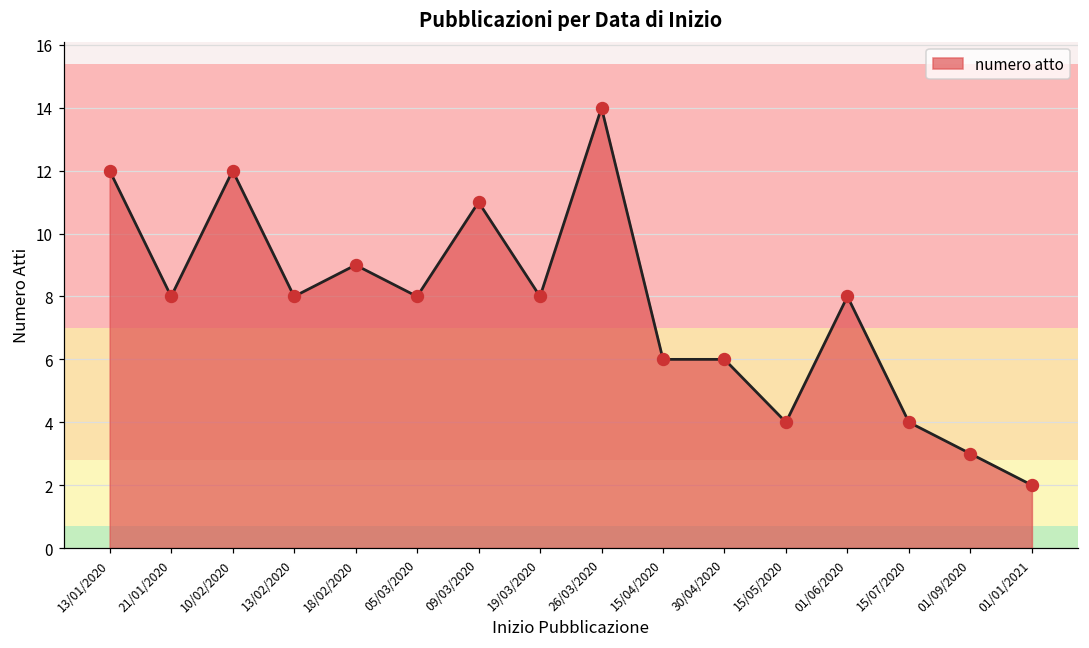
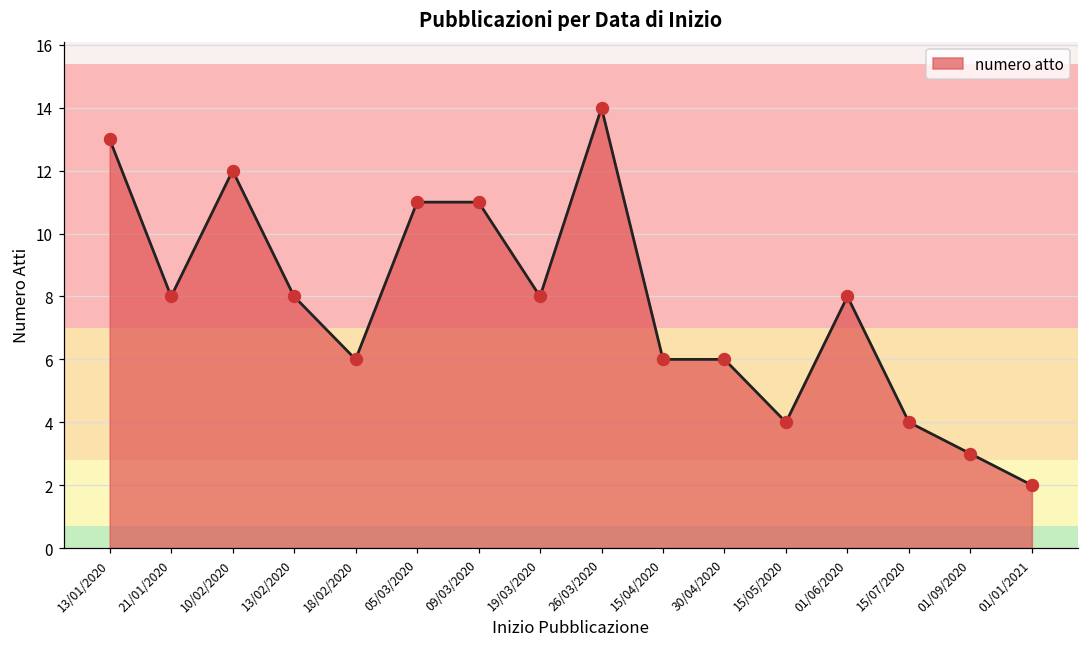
  {
-   "13/01/2020": 12,
+   "13/01/2020": 13,
    "21/01/2020": 8,
    "10/02/2020": 12,
    "13/02/2020": 8,
-   "18/02/2020": 9,
-   "05/03/2020": 8,
+   "18/02/2020": 6,
+   "05/03/2020": 11,
    "09/03/2020": 11,
    "19/03/2020": 8,
    "26/03/2020": 14,
    "15/04/2020": 6,
    "30/04/2020": 6,
    "15/05/2020": 4,
    "01/06/2020": 8,
    "15/07/2020": 4,
    "01/09/2020": 3,
    "01/01/2021": 2
  }
